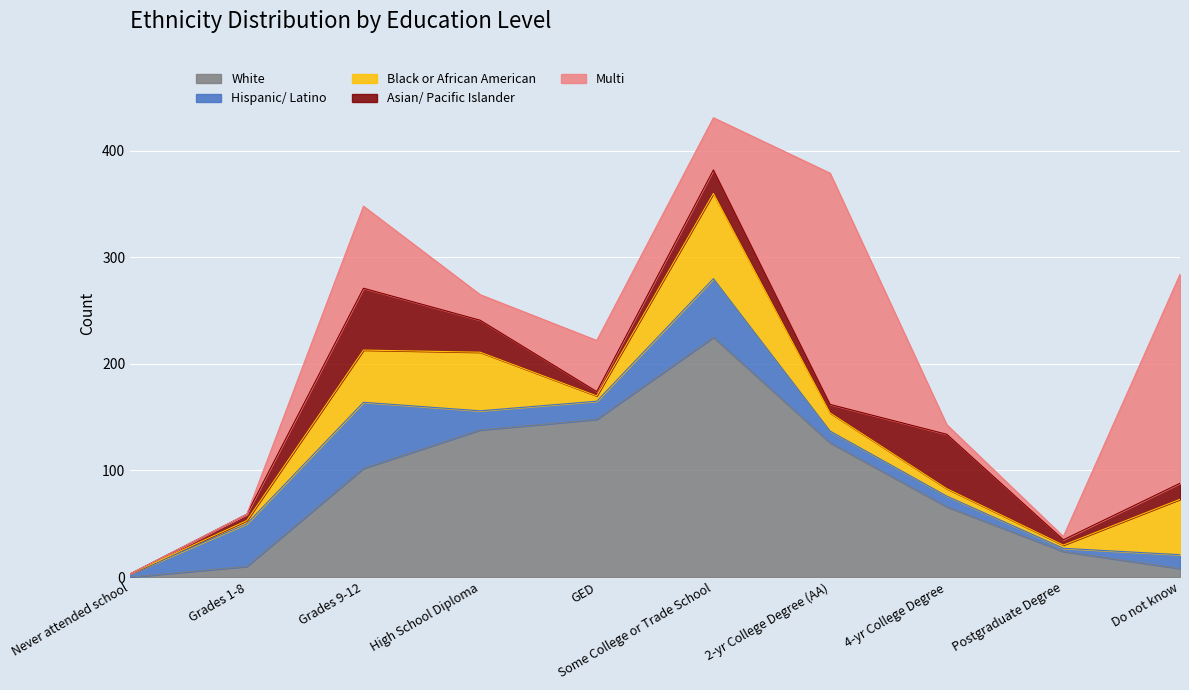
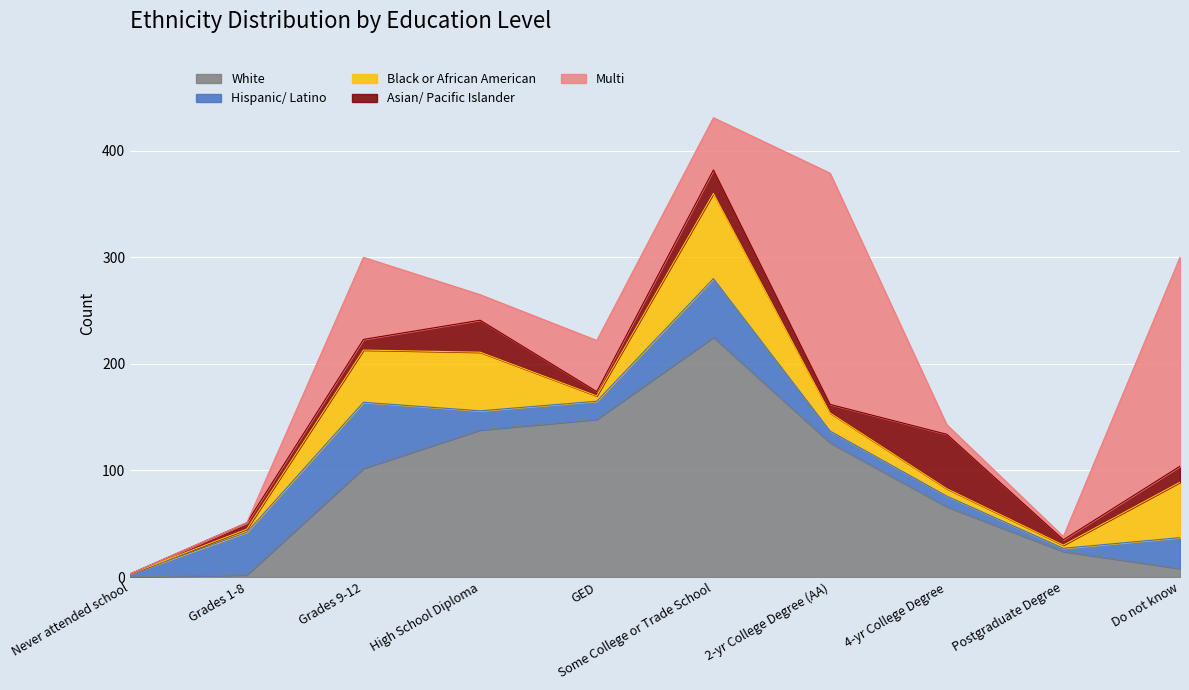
  {
    "White": {
      "Never attended school": 0,
-     "Grades 1-8": 10,
+     "Grades 1-8": 2,
      "Grades 9-12": 102,
      "High School Diploma": 138,
      "GED": 148,
      "Some College or Trade School": 225,
      "2-yr College Degree (AA)": 126,
      "4-yr College Degree": 66,
      "Postgraduate Degree": 24,
      "Do not know": 8
    },
    "Hispanic/ Latino": {
      "Grades 1-8": 40,
      "Grades 9-12": 62,
      "High School Diploma": 18,
      "GED": 17,
      "Some College or Trade School": 55,
      "2-yr College Degree (AA)": 11,
      "4-yr College Degree": 10,
      "Postgraduate Degree": 3,
-     "Do not know": 13
+     "Do not know": 29
    },
    "Black or African American": {
      "Grades 1-8": 3,
      "Grades 9-12": 49,
      "High School Diploma": 55,
      "GED": 5,
      "Some College or Trade School": 80,
      "2-yr College Degree (AA)": 17,
      "4-yr College Degree": 7,
      "Postgraduate Degree": 3,
      "Do not know": 52
    },
    "Asian/ Pacific Islander": {
-     "Grades 9-12": 58,
+     "Grades 9-12": 10,
      "High School Diploma": 30,
      "GED": 4,
      "Some College or Trade School": 22,
      "2-yr College Degree (AA)": 8,
      "4-yr College Degree": 51,
      "Postgraduate Degree": 5,
      "Do not know": 15
    },
    "Multi": {
      "Grades 9-12": 77,
      "High School Diploma": 24,
      "GED": 48,
      "Some College or Trade School": 49,
      "2-yr College Degree (AA)": 217,
      "4-yr College Degree": 9,
      "Postgraduate Degree": 3,
      "Do not know": 196
    }
  }
